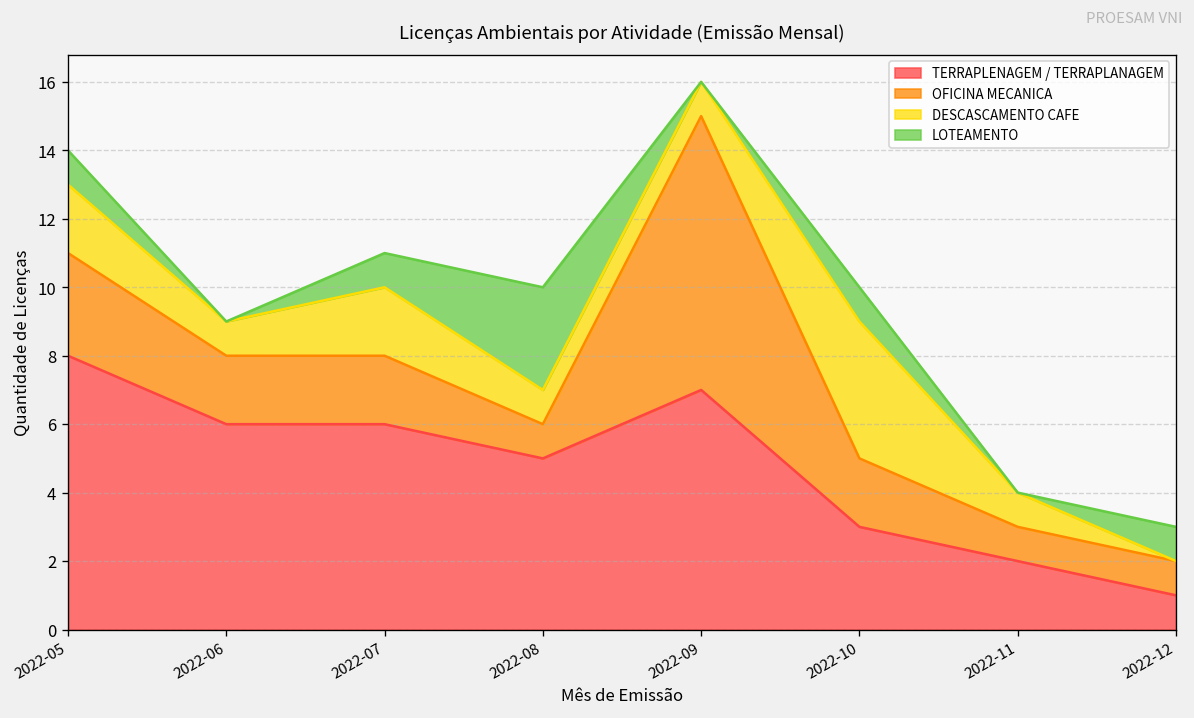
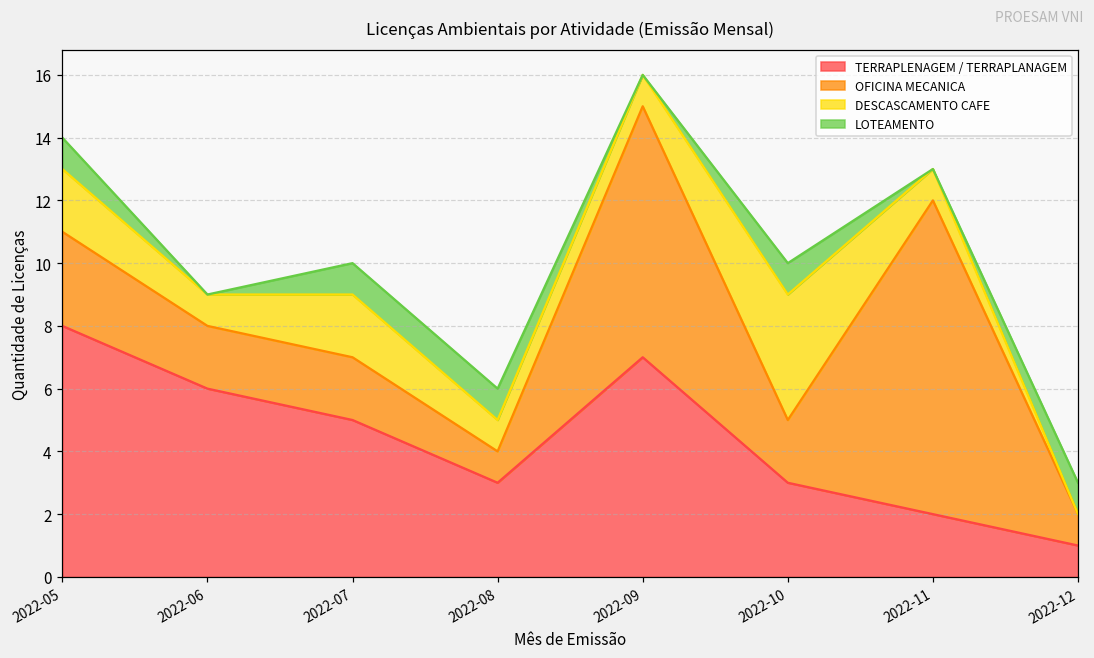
  {
    "TERRAPLENAGEM / TERRAPLANAGEM": {
      "2022-05": 8,
      "2022-06": 6,
-     "2022-07": 6,
-     "2022-08": 5,
+     "2022-07": 5,
+     "2022-08": 3,
      "2022-09": 7,
      "2022-10": 3,
      "2022-11": 2,
      "2022-12": 1
    },
    "OFICINA MECANICA": {
      "2022-05": 3,
      "2022-06": 2,
      "2022-07": 2,
      "2022-08": 1,
      "2022-09": 8,
      "2022-10": 2,
-     "2022-11": 1
+     "2022-11": 10
    },
    "DESCASCAMENTO CAFE": {
      "2022-05": 2,
      "2022-07": 2,
      "2022-08": 1,
      "2022-10": 4
    },
    "LOTEAMENTO": {
      "2022-05": 1,
      "2022-07": 1,
-     "2022-08": 3,
+     "2022-08": 1,
      "2022-10": 1,
      "2022-12": 1
    }
  }
